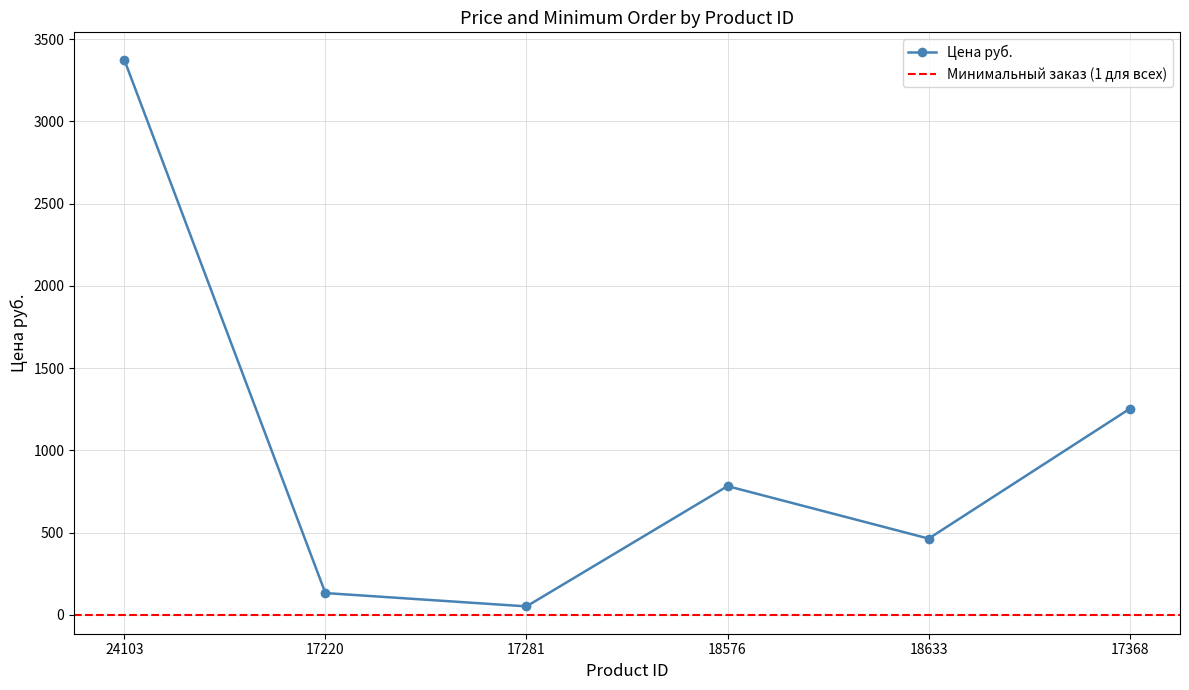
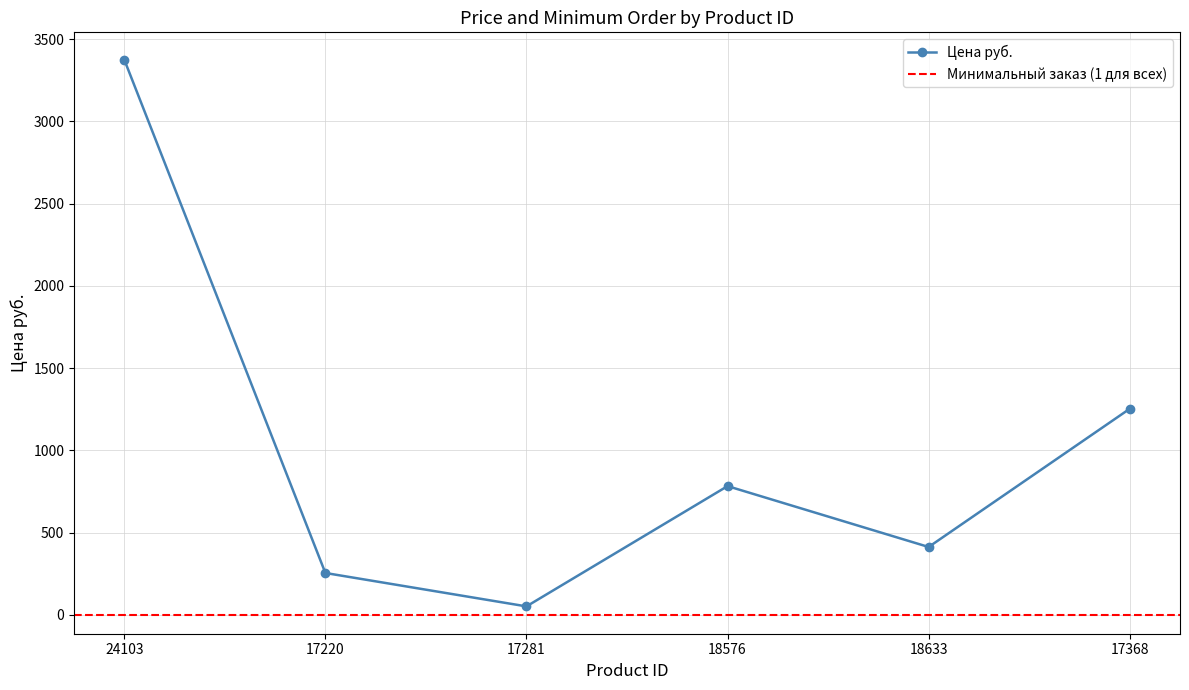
  {
    "24103": 3380,
-   "17220": 130,
+   "17220": 260,
    "17281": 50,
    "18576": 780,
-   "18633": 460,
+   "18633": 410,
    "17368": 1250
  }
